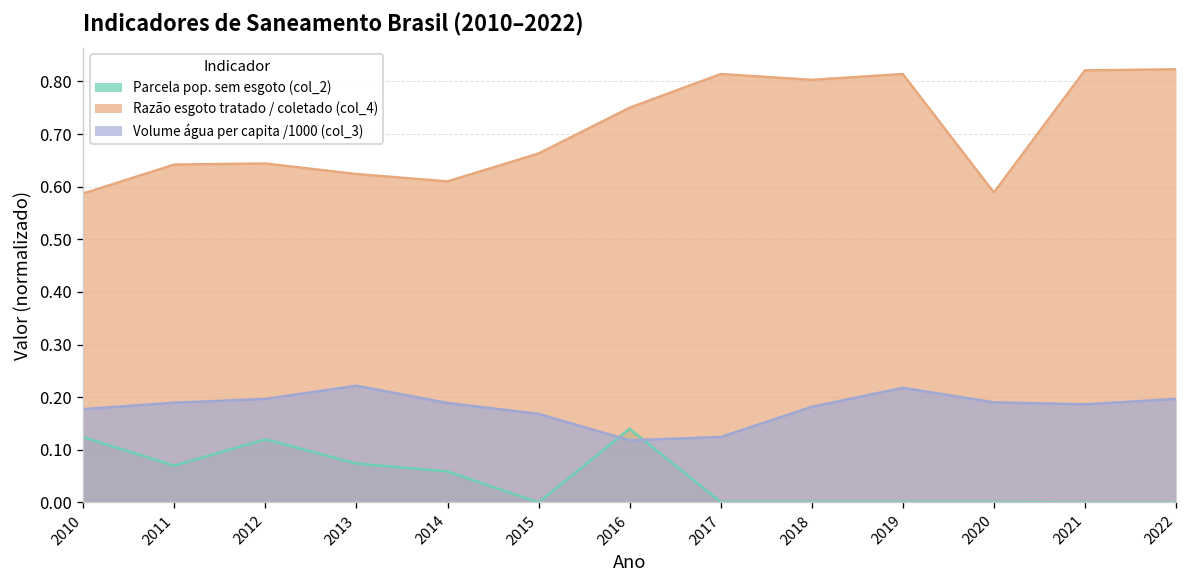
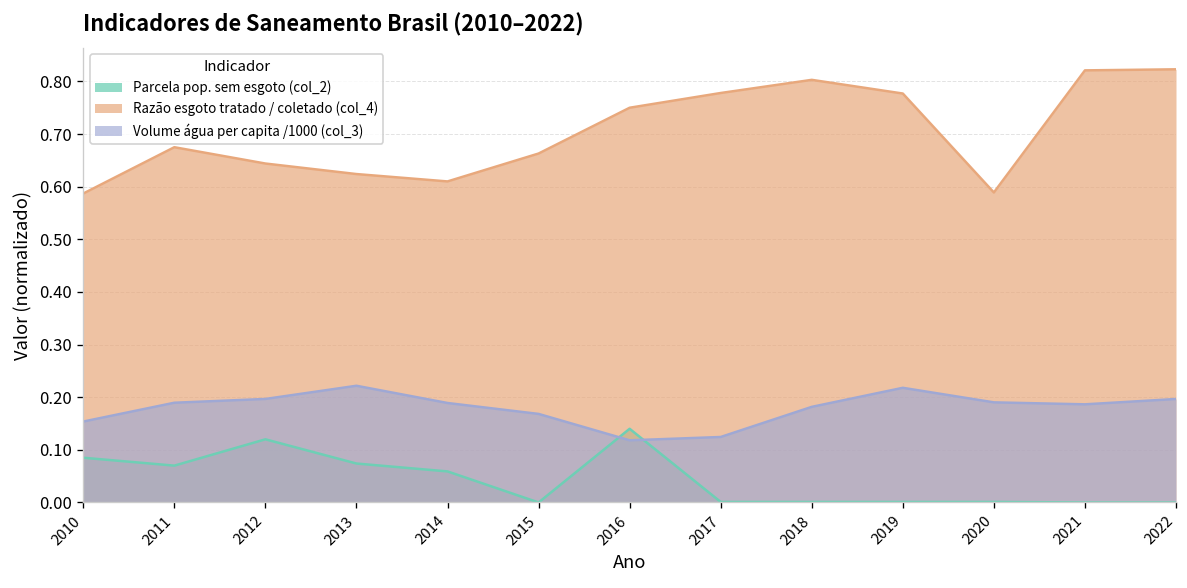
  {
    "Parcela pop. sem esgoto (col_2)": {
-     "2010": 0.12,
+     "2010": 0.09,
      "2011": 0.07,
      "2012": 0.12,
      "2013": 0.07,
      "2014": 0.06,
      "2015": 0.00,
      "2016": 0.14,
      "2017": 0.00,
      "2018": 0.00,
      "2019": 0.00,
      "2020": 0.00,
      "2021": 0.00,
      "2022": 0.00
    },
    "Razão esgoto tratado / coletado (col_4)": {
      "2010": 0.59,
-     "2011": 0.64,
+     "2011": 0.68,
      "2012": 0.64,
      "2013": 0.62,
      "2014": 0.61,
      "2015": 0.66,
      "2016": 0.75,
-     "2017": 0.81,
+     "2017": 0.78,
      "2018": 0.80,
-     "2019": 0.81,
+     "2019": 0.78,
      "2020": 0.59,
      "2021": 0.82,
      "2022": 0.82
    },
    "Volume água per capita /1000 (col_3)": {
-     "2010": 0.18,
+     "2010": 0.15,
      "2011": 0.19,
      "2012": 0.20,
      "2013": 0.22,
      "2014": 0.19,
      "2015": 0.17,
      "2016": 0.12,
      "2017": 0.12,
      "2018": 0.18,
      "2019": 0.22,
      "2020": 0.19,
      "2021": 0.19,
      "2022": 0.20
    }
  }
